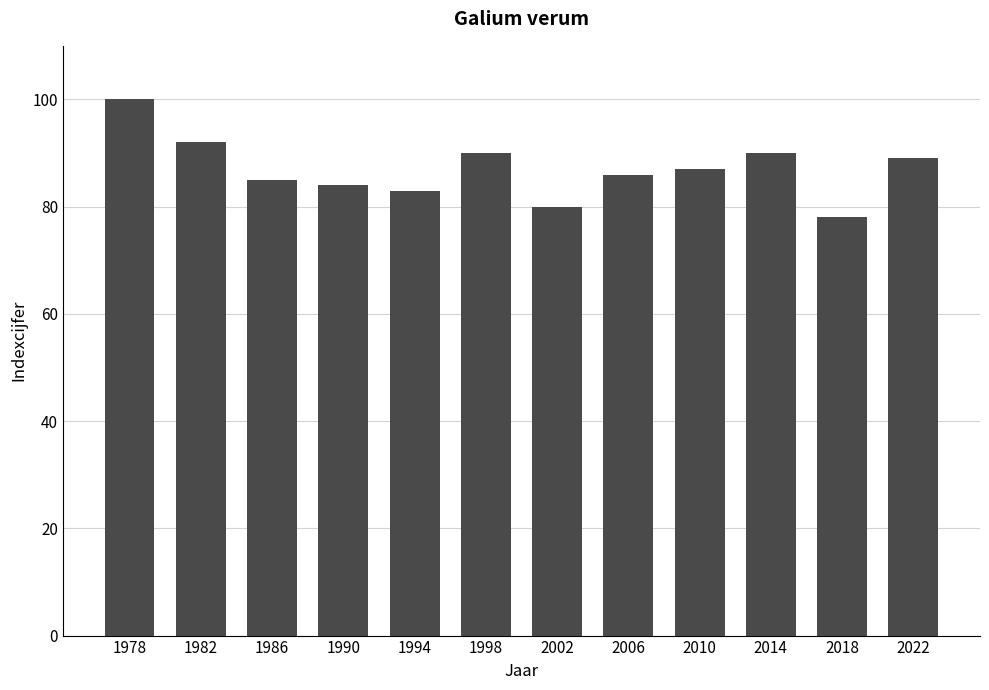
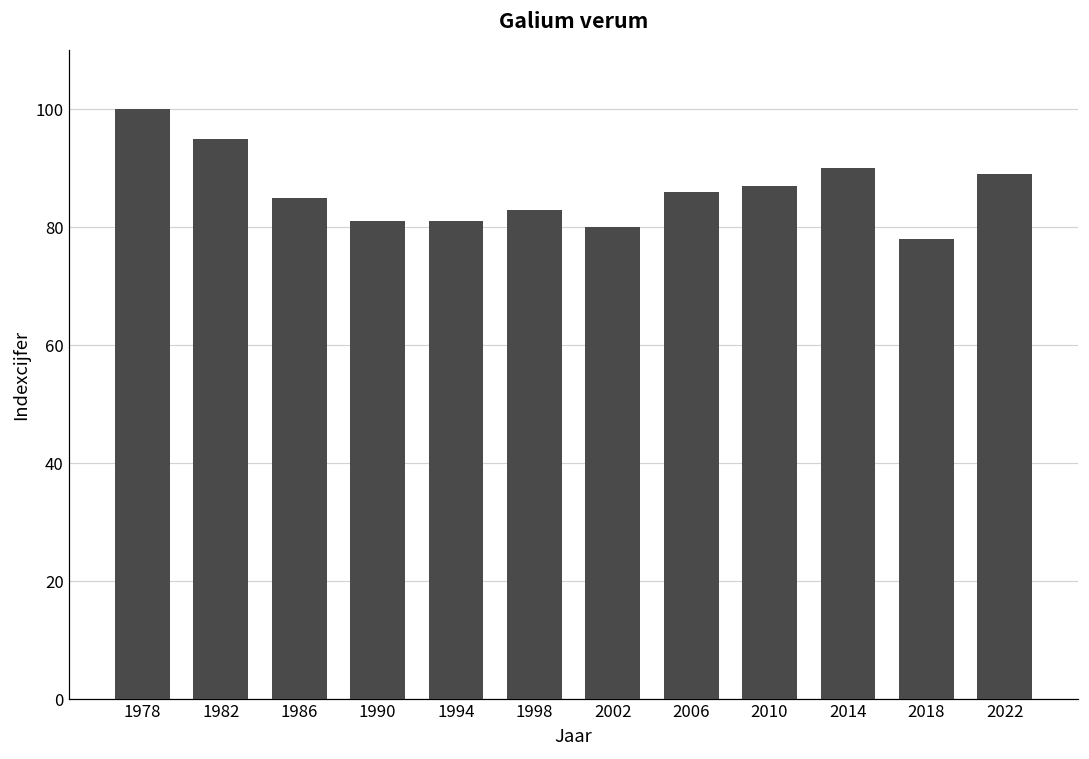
  {
    "1978": 100,
-   "1982": 92,
+   "1982": 95,
    "1986": 85,
-   "1990": 84,
-   "1994": 83,
-   "1998": 90,
+   "1990": 81,
+   "1994": 81,
+   "1998": 83,
    "2002": 80,
    "2006": 86,
    "2010": 87,
    "2014": 90,
    "2018": 78,
    "2022": 89
  }
